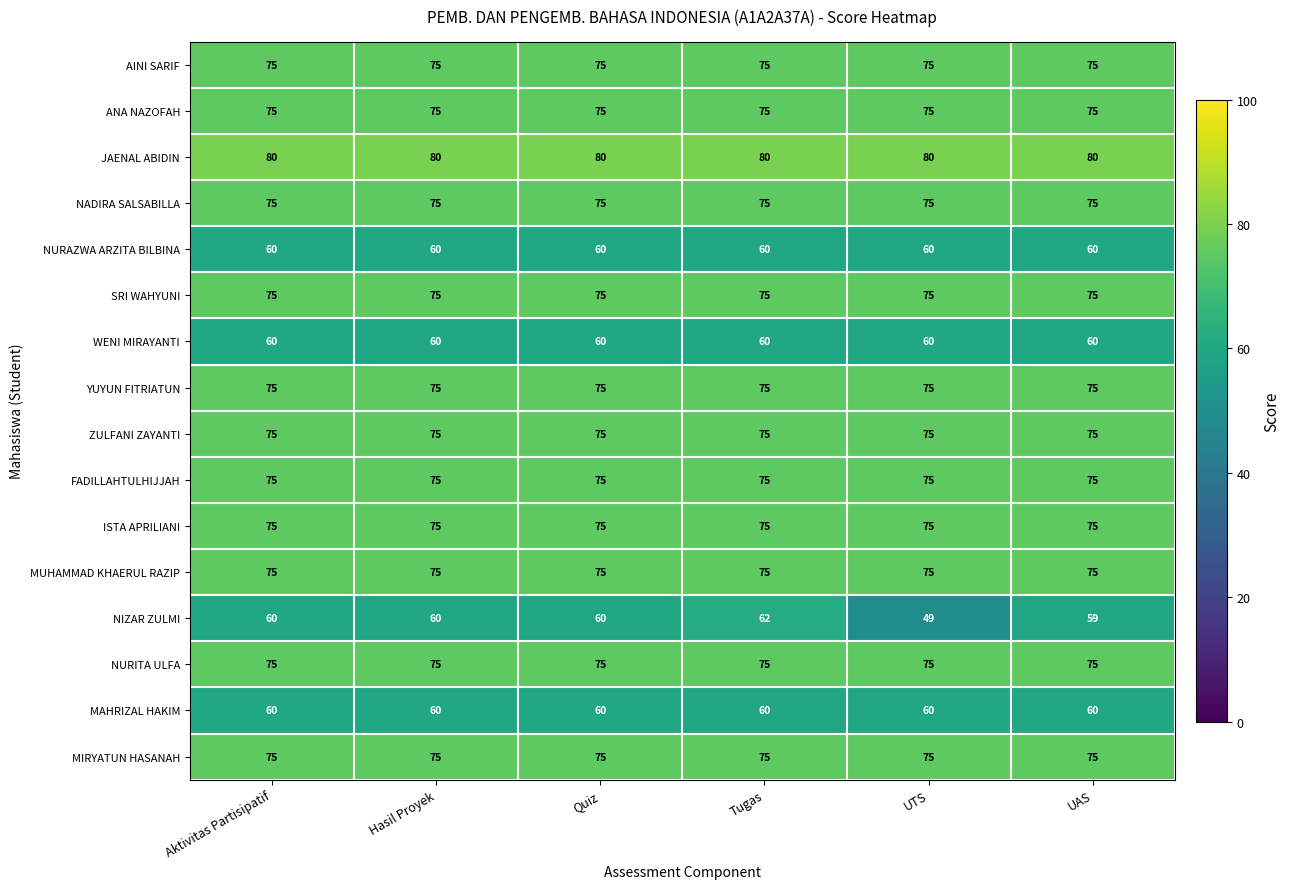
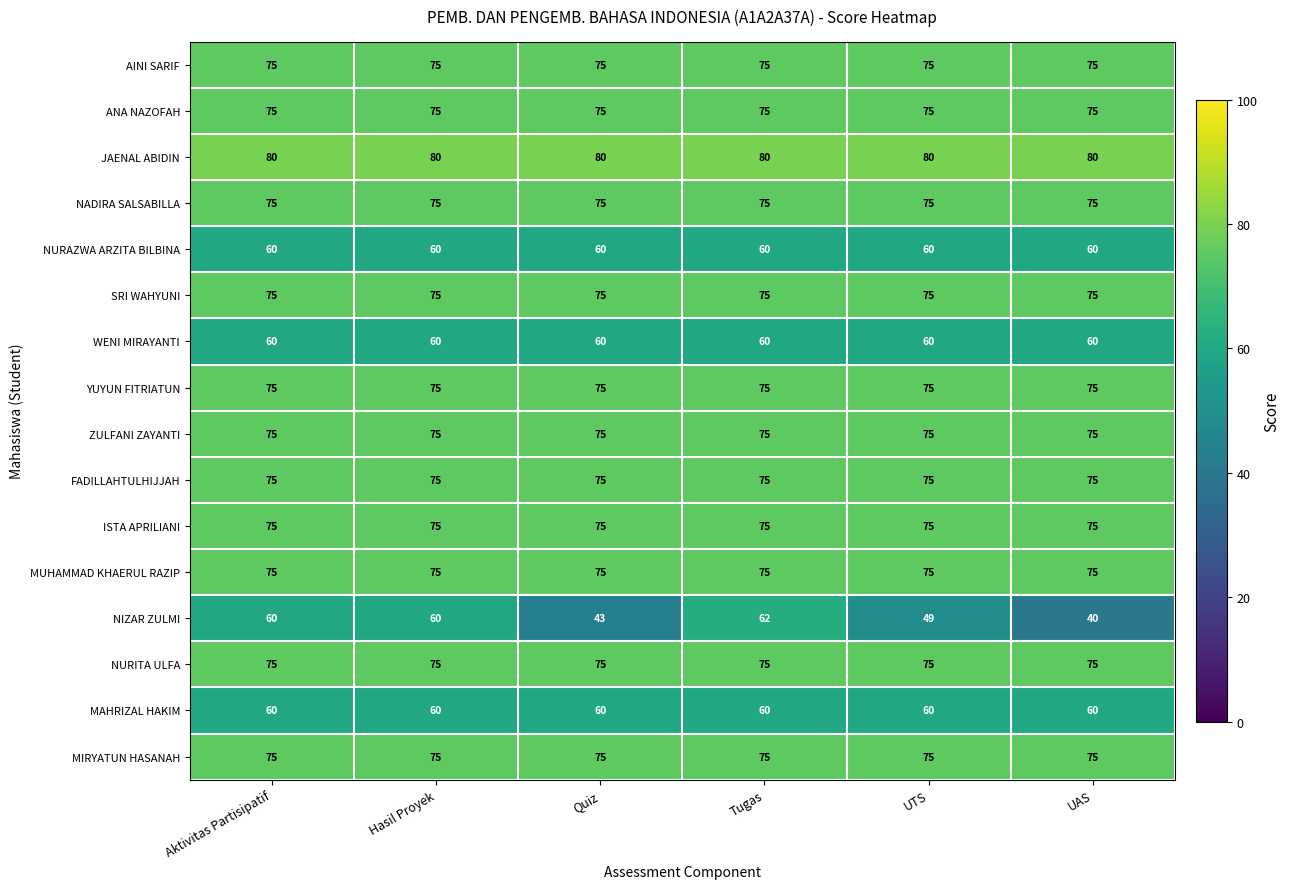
  {
    "AINI SARIF": {
      "Aktivitas Partisipatif": 75,
      "Hasil Proyek": 75,
      "Quiz": 75,
      "Tugas": 75,
      "UTS": 75,
      "UAS": 75
    },
    "ANA NAZOFAH": {
      "Aktivitas Partisipatif": 75,
      "Hasil Proyek": 75,
      "Quiz": 75,
      "Tugas": 75,
      "UTS": 75,
      "UAS": 75
    },
    "JAENAL ABIDIN": {
      "Aktivitas Partisipatif": 80,
      "Hasil Proyek": 80,
      "Quiz": 80,
      "Tugas": 80,
      "UTS": 80,
      "UAS": 80
    },
    "NADIRA SALSABILLA": {
      "Aktivitas Partisipatif": 75,
      "Hasil Proyek": 75,
      "Quiz": 75,
      "Tugas": 75,
      "UTS": 75,
      "UAS": 75
    },
    "NURAZWA ARZITA BILBINA": {
      "Aktivitas Partisipatif": 60,
      "Hasil Proyek": 60,
      "Quiz": 60,
      "Tugas": 60,
      "UTS": 60,
      "UAS": 60
    },
    "SRI WAHYUNI": {
      "Aktivitas Partisipatif": 75,
      "Hasil Proyek": 75,
      "Quiz": 75,
      "Tugas": 75,
      "UTS": 75,
      "UAS": 75
    },
    "WENI MIRAYANTI": {
      "Aktivitas Partisipatif": 60,
      "Hasil Proyek": 60,
      "Quiz": 60,
      "Tugas": 60,
      "UTS": 60,
      "UAS": 60
    },
    "YUYUN FITRIATUN": {
      "Aktivitas Partisipatif": 75,
      "Hasil Proyek": 75,
      "Quiz": 75,
      "Tugas": 75,
      "UTS": 75,
      "UAS": 75
    },
    "ZULFANI ZAYANTI": {
      "Aktivitas Partisipatif": 75,
      "Hasil Proyek": 75,
      "Quiz": 75,
      "Tugas": 75,
      "UTS": 75,
      "UAS": 75
    },
    "FADILLAHTULHIJJAH": {
      "Aktivitas Partisipatif": 75,
      "Hasil Proyek": 75,
      "Quiz": 75,
      "Tugas": 75,
      "UTS": 75,
      "UAS": 75
    },
    "ISTA APRILIANI": {
      "Aktivitas Partisipatif": 75,
      "Hasil Proyek": 75,
      "Quiz": 75,
      "Tugas": 75,
      "UTS": 75,
      "UAS": 75
    },
    "MUHAMMAD KHAERUL RAZIP": {
      "Aktivitas Partisipatif": 75,
      "Hasil Proyek": 75,
      "Quiz": 75,
      "Tugas": 75,
      "UTS": 75,
      "UAS": 75
    },
    "NIZAR ZULMI": {
      "Aktivitas Partisipatif": 60,
      "Hasil Proyek": 60,
-     "Quiz": 60,
+     "Quiz": 43,
      "Tugas": 62,
      "UTS": 49,
-     "UAS": 59
+     "UAS": 40
    },
    "NURITA ULFA": {
      "Aktivitas Partisipatif": 75,
      "Hasil Proyek": 75,
      "Quiz": 75,
      "Tugas": 75,
      "UTS": 75,
      "UAS": 75
    },
    "MAHRIZAL HAKIM": {
      "Aktivitas Partisipatif": 60,
      "Hasil Proyek": 60,
      "Quiz": 60,
      "Tugas": 60,
      "UTS": 60,
      "UAS": 60
    },
    "MIRYATUN HASANAH": {
      "Aktivitas Partisipatif": 75,
      "Hasil Proyek": 75,
      "Quiz": 75,
      "Tugas": 75,
      "UTS": 75,
      "UAS": 75
    }
  }
